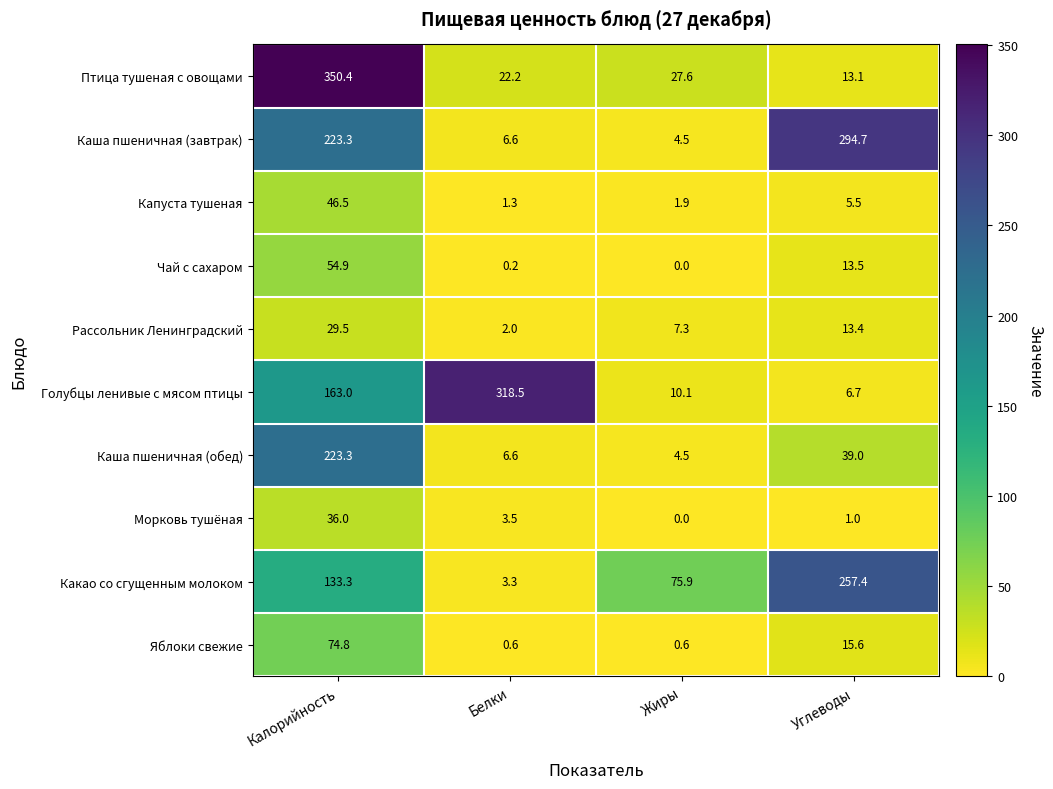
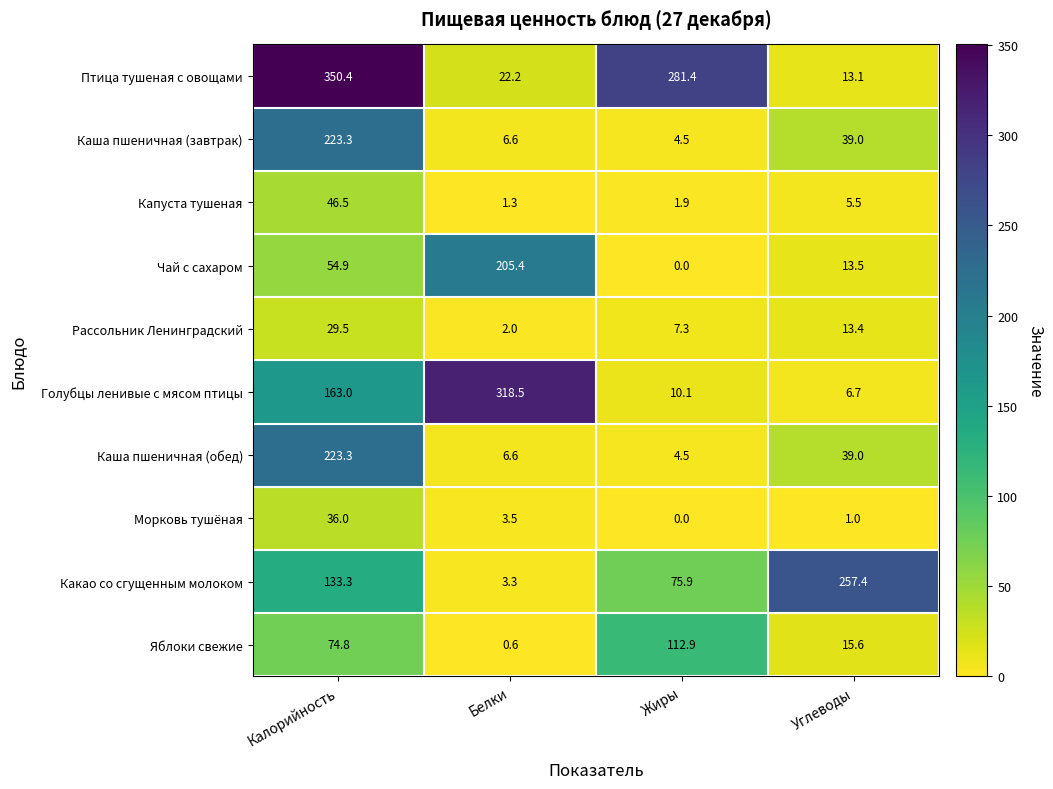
  {
    "Птица тушеная с овощами": {
      "Калорийность": 350.4,
      "Белки": 22.2,
-     "Жиры": 27.6,
+     "Жиры": 281.4,
      "Углеводы": 13.1
    },
    "Каша пшеничная (завтрак)": {
      "Калорийность": 223.3,
      "Белки": 6.6,
      "Жиры": 4.5,
-     "Углеводы": 294.7
+     "Углеводы": 39.0
    },
    "Капуста тушеная": {
      "Калорийность": 46.5,
      "Белки": 1.3,
      "Жиры": 1.9,
      "Углеводы": 5.5
    },
    "Чай с сахаром": {
      "Калорийность": 54.9,
-     "Белки": 0.2,
+     "Белки": 205.4,
      "Жиры": 0.0,
      "Углеводы": 13.5
    },
    "Рассольник Ленинградский": {
      "Калорийность": 29.5,
      "Белки": 2.0,
      "Жиры": 7.3,
      "Углеводы": 13.4
    },
    "Голубцы ленивые с мясом птицы": {
      "Калорийность": 163.0,
      "Белки": 318.5,
      "Жиры": 10.1,
      "Углеводы": 6.7
    },
    "Каша пшеничная (обед)": {
      "Калорийность": 223.3,
      "Белки": 6.6,
      "Жиры": 4.5,
      "Углеводы": 39.0
    },
    "Морковь тушёная": {
      "Калорийность": 36.0,
      "Белки": 3.5,
      "Жиры": 0.0,
      "Углеводы": 1.0
    },
    "Какао со сгущенным молоком": {
      "Калорийность": 133.3,
      "Белки": 3.3,
      "Жиры": 75.9,
      "Углеводы": 257.4
    },
    "Яблоки свежие": {
      "Калорийность": 74.8,
      "Белки": 0.6,
-     "Жиры": 0.6,
+     "Жиры": 112.9,
      "Углеводы": 15.6
    }
  }
